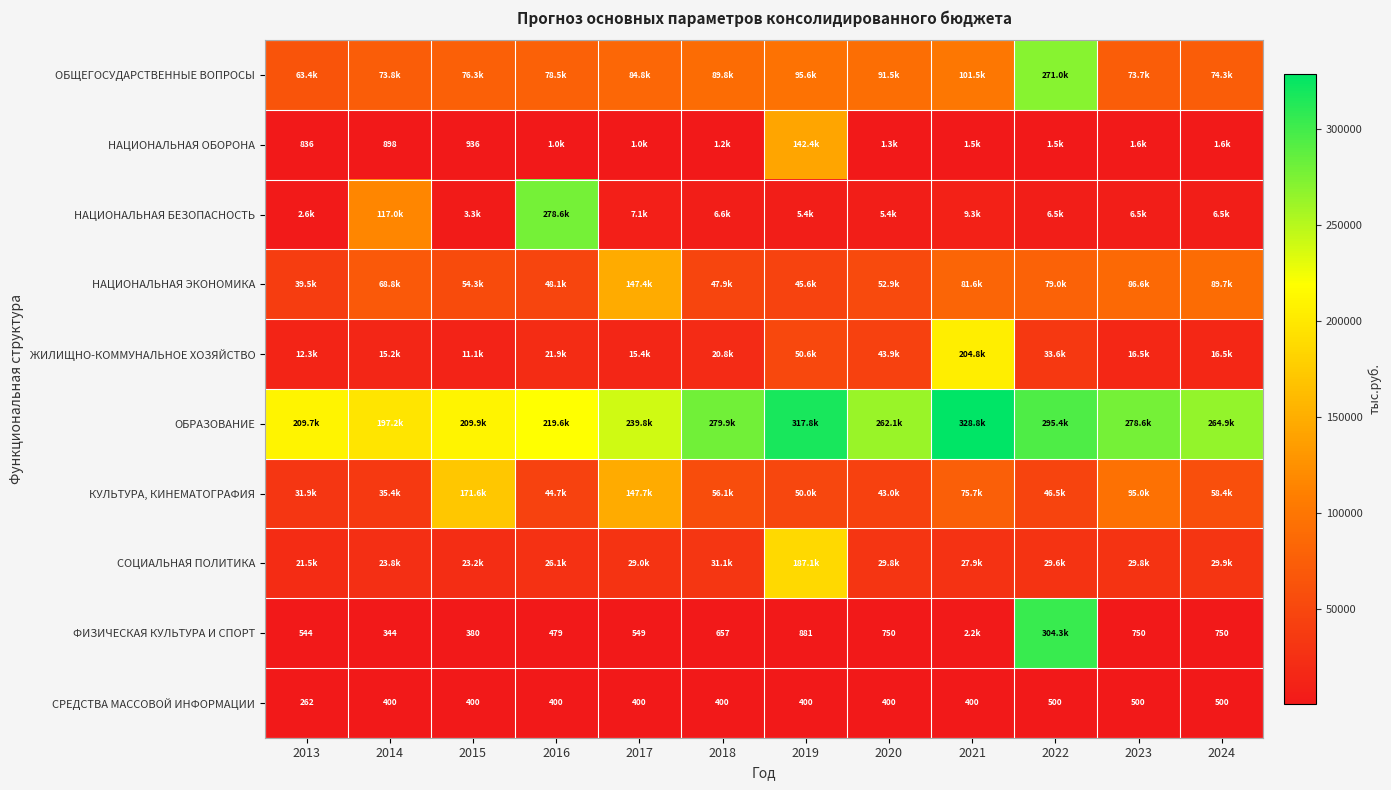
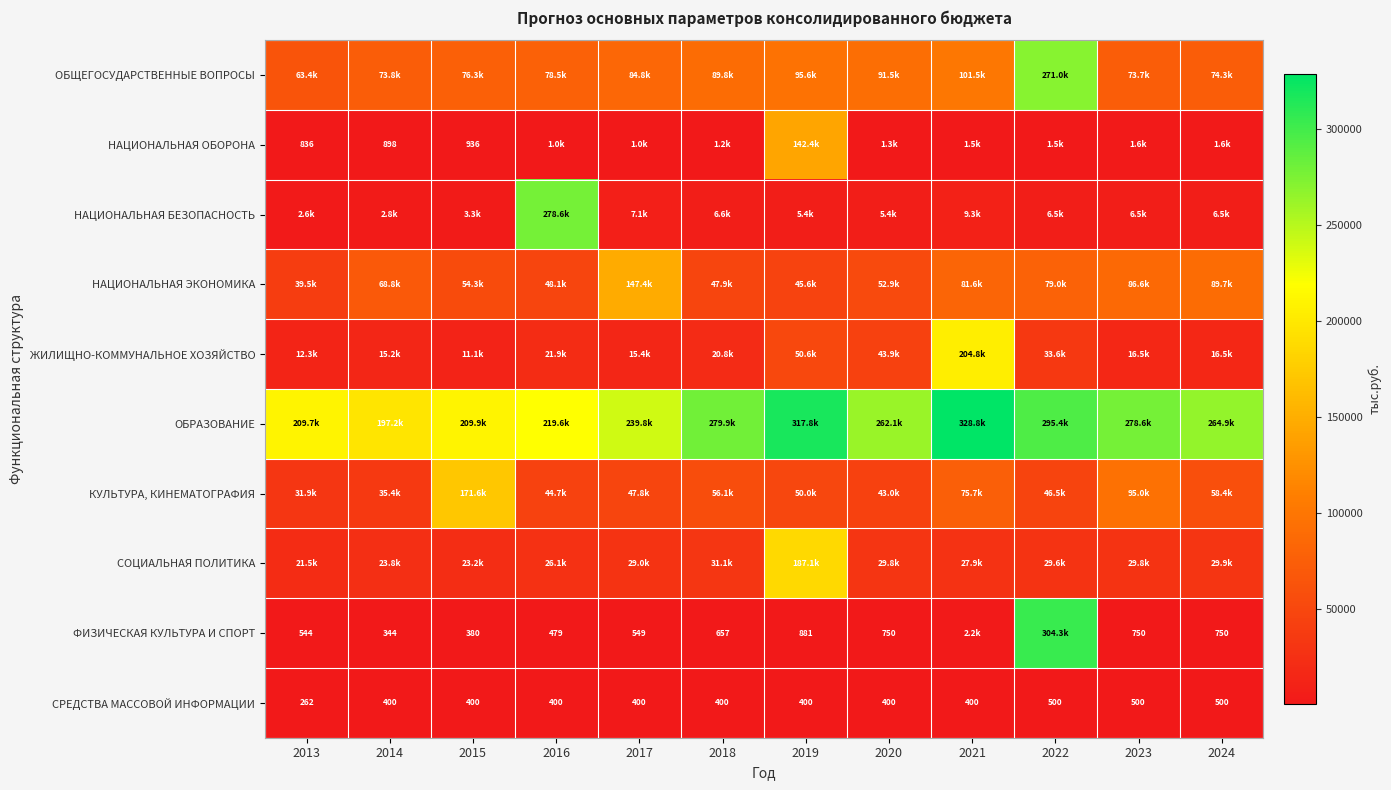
  {
    "ОБЩЕГОСУДАРСТВЕННЫЕ ВОПРОСЫ": {
      "2013": "63.4k",
      "2014": "73.8k",
      "2015": "76.3k",
      "2016": "78.5k",
      "2017": "84.8k",
      "2018": "89.8k",
      "2019": "95.6k",
      "2020": "91.5k",
      "2021": "101.5k",
      "2022": "271.0k",
      "2023": "73.7k",
      "2024": "74.3k"
    },
    "НАЦИОНАЛЬНАЯ ОБОРОНА": {
      "2013": "836",
      "2014": "898",
      "2015": "936",
      "2016": "1.0k",
      "2017": "1.0k",
      "2018": "1.2k",
      "2019": "142.4k",
      "2020": "1.3k",
      "2021": "1.5k",
      "2022": "1.5k",
      "2023": "1.6k",
      "2024": "1.6k"
    },
    "НАЦИОНАЛЬНАЯ БЕЗОПАСНОСТЬ": {
      "2013": "2.6k",
-     "2014": "117.0k",
+     "2014": "2.8k",
      "2015": "3.3k",
      "2016": "278.6k",
      "2017": "7.1k",
      "2018": "6.6k",
      "2019": "5.4k",
      "2020": "5.4k",
      "2021": "9.3k",
      "2022": "6.5k",
      "2023": "6.5k",
      "2024": "6.5k"
    },
    "НАЦИОНАЛЬНАЯ ЭКОНОМИКА": {
      "2013": "39.5k",
      "2014": "68.8k",
      "2015": "54.3k",
      "2016": "48.1k",
      "2017": "147.4k",
      "2018": "47.9k",
      "2019": "45.6k",
      "2020": "52.9k",
      "2021": "81.6k",
      "2022": "79.0k",
      "2023": "86.6k",
      "2024": "89.7k"
    },
    "ЖИЛИЩНО-КОММУНАЛЬНОЕ ХОЗЯЙСТВО": {
      "2013": "12.3k",
      "2014": "15.2k",
      "2015": "11.1k",
      "2016": "21.9k",
      "2017": "15.4k",
      "2018": "20.8k",
      "2019": "50.6k",
      "2020": "43.9k",
      "2021": "204.8k",
      "2022": "33.6k",
      "2023": "16.5k",
      "2024": "16.5k"
    },
    "ОБРАЗОВАНИЕ": {
      "2013": "209.7k",
      "2014": "197.2k",
      "2015": "209.9k",
      "2016": "219.6k",
      "2017": "239.8k",
      "2018": "279.9k",
      "2019": "317.8k",
      "2020": "262.1k",
      "2021": "328.8k",
      "2022": "295.4k",
      "2023": "278.6k",
      "2024": "264.9k"
    },
    "КУЛЬТУРА, КИНЕМАТОГРАФИЯ": {
      "2013": "31.9k",
      "2014": "35.4k",
      "2015": "171.6k",
      "2016": "44.7k",
-     "2017": "147.7k",
+     "2017": "47.8k",
      "2018": "56.1k",
      "2019": "50.0k",
      "2020": "43.0k",
      "2021": "75.7k",
      "2022": "46.5k",
      "2023": "95.0k",
      "2024": "58.4k"
    },
    "СОЦИАЛЬНАЯ ПОЛИТИКА": {
      "2013": "21.5k",
      "2014": "23.8k",
      "2015": "23.2k",
      "2016": "26.1k",
      "2017": "29.0k",
      "2018": "31.1k",
      "2019": "187.1k",
      "2020": "29.8k",
      "2021": "27.9k",
      "2022": "29.6k",
      "2023": "29.8k",
      "2024": "29.9k"
    },
    "ФИЗИЧЕСКАЯ КУЛЬТУРА И СПОРТ": {
      "2013": "544",
      "2014": "344",
      "2015": "380",
      "2016": "479",
      "2017": "549",
      "2018": "657",
      "2019": "881",
      "2020": "750",
      "2021": "2.2k",
      "2022": "304.3k",
      "2023": "750",
      "2024": "750"
    },
    "СРЕДСТВА МАССОВОЙ ИНФОРМАЦИИ": {
      "2013": "262",
      "2014": "400",
      "2015": "400",
      "2016": "400",
      "2017": "400",
      "2018": "400",
      "2019": "400",
      "2020": "400",
      "2021": "400",
      "2022": "500",
      "2023": "500",
      "2024": "500"
    }
  }
